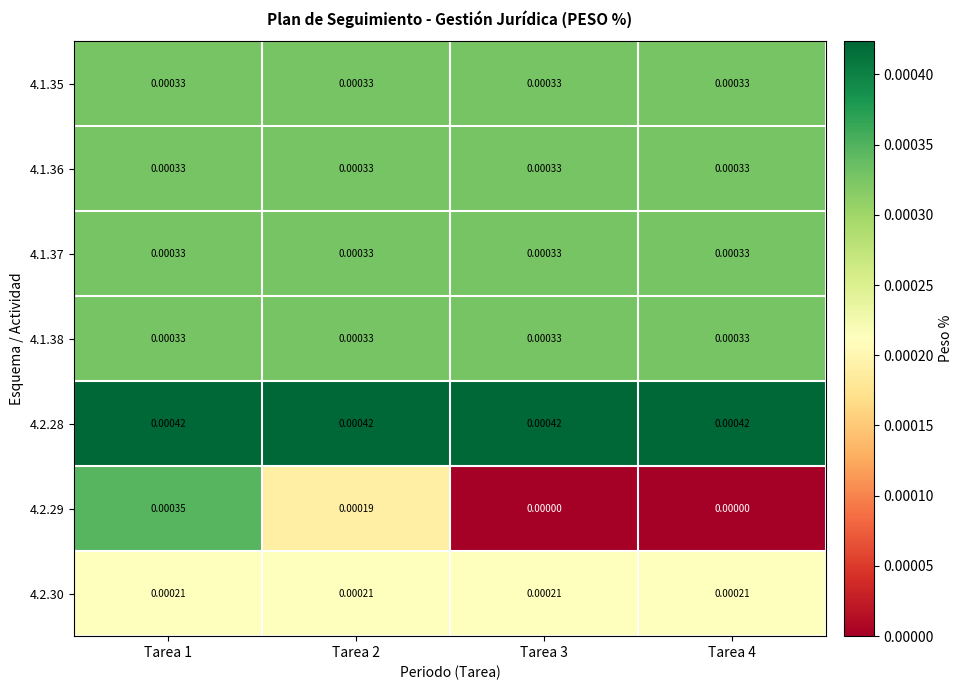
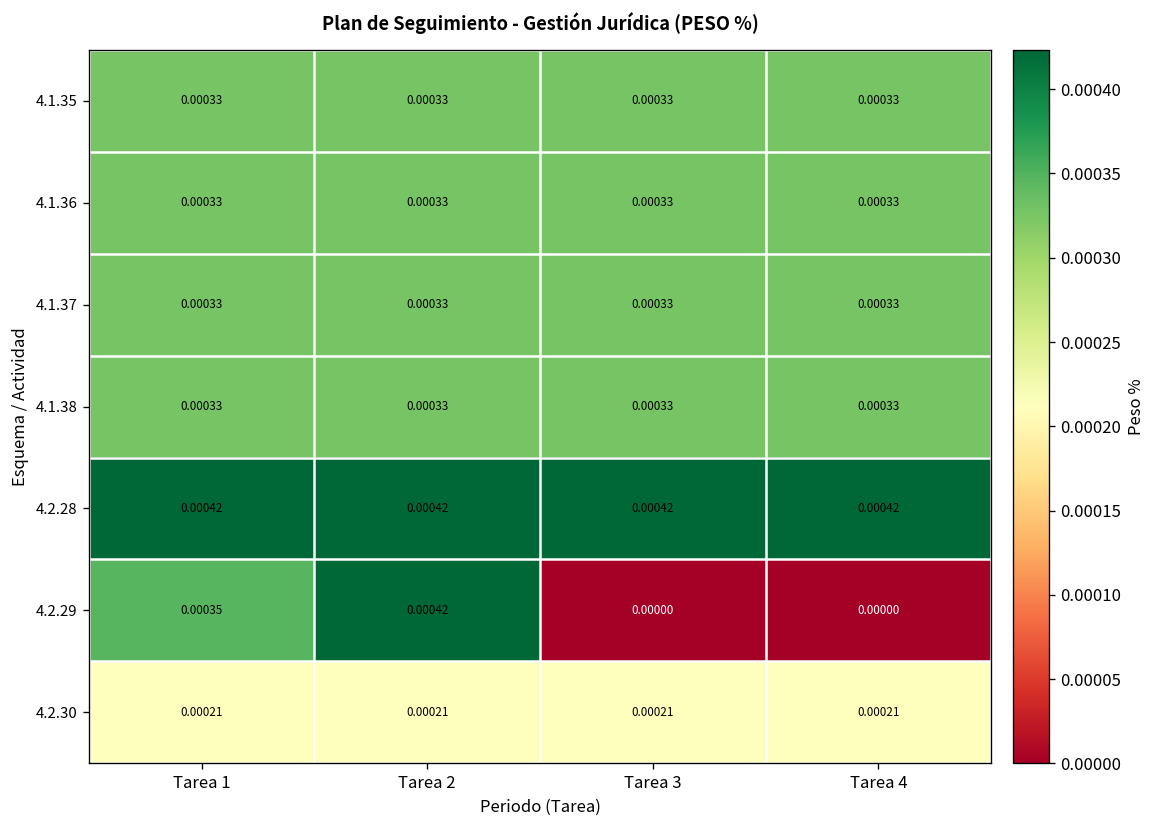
  {
    "4.1.35": {
      "Tarea 1": 0.00033,
      "Tarea 2": 0.00033,
      "Tarea 3": 0.00033,
      "Tarea 4": 0.00033
    },
    "4.1.36": {
      "Tarea 1": 0.00033,
      "Tarea 2": 0.00033,
      "Tarea 3": 0.00033,
      "Tarea 4": 0.00033
    },
    "4.1.37": {
      "Tarea 1": 0.00033,
      "Tarea 2": 0.00033,
      "Tarea 3": 0.00033,
      "Tarea 4": 0.00033
    },
    "4.1.38": {
      "Tarea 1": 0.00033,
      "Tarea 2": 0.00033,
      "Tarea 3": 0.00033,
      "Tarea 4": 0.00033
    },
    "4.2.28": {
      "Tarea 1": 0.00042,
      "Tarea 2": 0.00042,
      "Tarea 3": 0.00042,
      "Tarea 4": 0.00042
    },
    "4.2.29": {
      "Tarea 1": 0.00035,
-     "Tarea 2": 0.00019,
+     "Tarea 2": 0.00042,
      "Tarea 3": 0.00000,
      "Tarea 4": 0.00000
    },
    "4.2.30": {
      "Tarea 1": 0.00021,
      "Tarea 2": 0.00021,
      "Tarea 3": 0.00021,
      "Tarea 4": 0.00021
    }
  }
